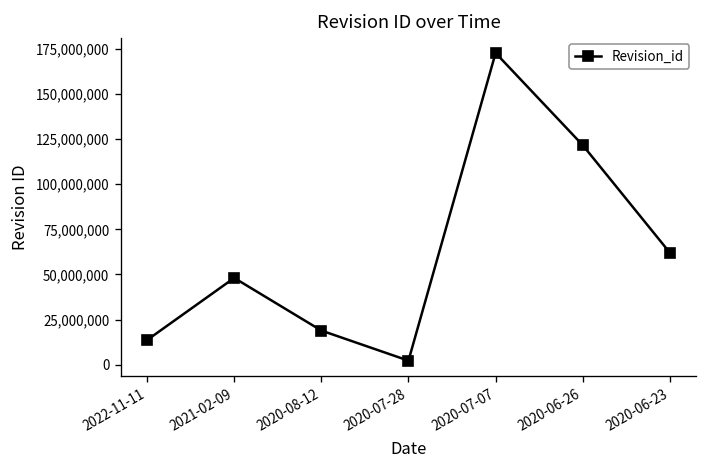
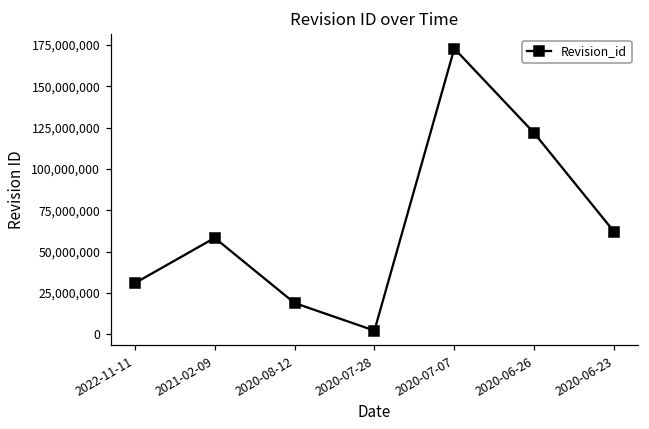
  {
-   "2022-11-11": "14,000,000",
-   "2021-02-09": "48,000,000",
+   "2022-11-11": "31,000,000",
+   "2021-02-09": "58,000,000",
    "2020-08-12": "19,000,000",
    "2020-07-28": "2,000,000",
    "2020-07-07": "173,000,000",
    "2020-06-26": "122,000,000",
    "2020-06-23": "62,000,000"
  }
